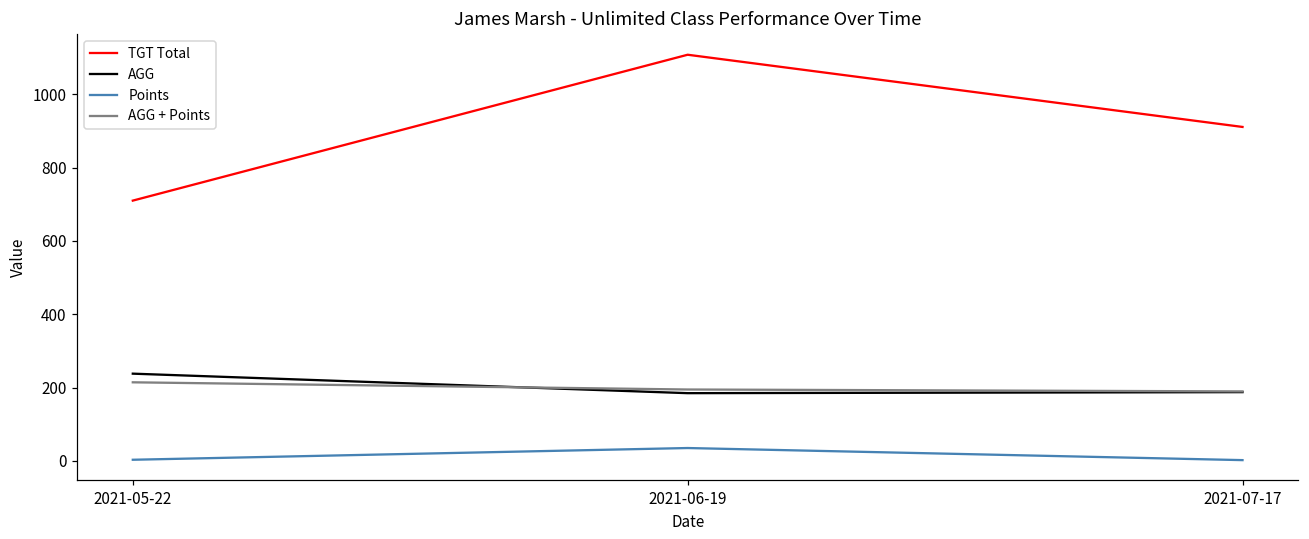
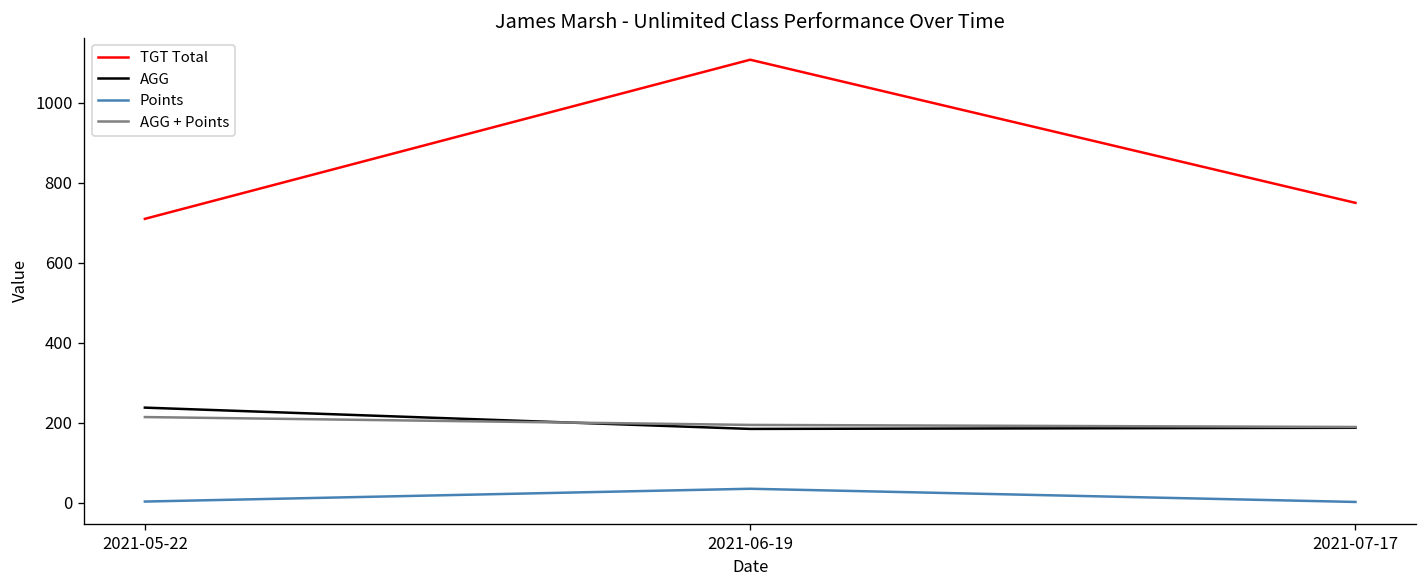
  {
    "TGT Total": {
      "2021-05-22": 710,
      "2021-06-19": 1110,
-     "2021-07-17": 910
+     "2021-07-17": 750
    },
    "AGG": {
      "2021-05-22": 240,
      "2021-06-19": 180
    },
    "Points": {
      "2021-05-22": 0,
      "2021-06-19": 40,
      "2021-07-17": 0
    },
    "AGG + Points": {
      "2021-05-22": 210,
      "2021-06-19": 190
    }
  }
